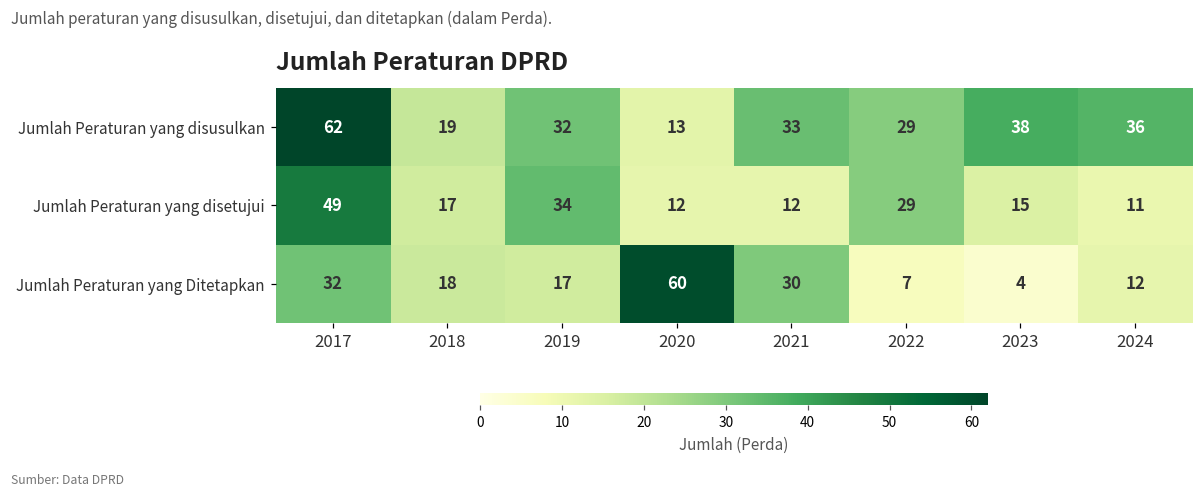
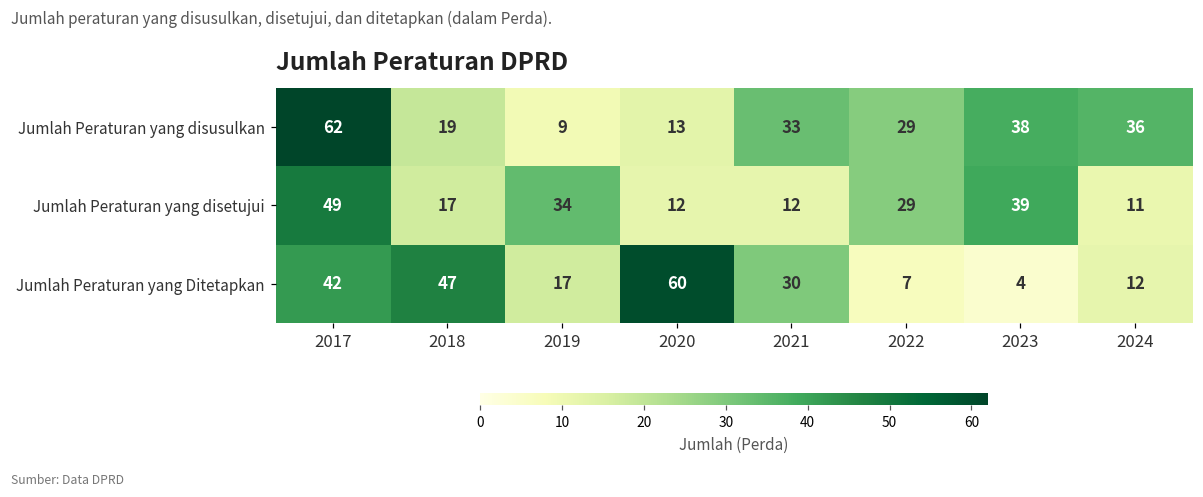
  {
    "Jumlah Peraturan yang disusulkan": {
      "2017": 62,
      "2018": 19,
-     "2019": 32,
+     "2019": 9,
      "2020": 13,
      "2021": 33,
      "2022": 29,
      "2023": 38,
      "2024": 36
    },
    "Jumlah Peraturan yang disetujui": {
      "2017": 49,
      "2018": 17,
      "2019": 34,
      "2020": 12,
      "2021": 12,
      "2022": 29,
-     "2023": 15,
+     "2023": 39,
      "2024": 11
    },
    "Jumlah Peraturan yang Ditetapkan": {
-     "2017": 32,
-     "2018": 18,
+     "2017": 42,
+     "2018": 47,
      "2019": 17,
      "2020": 60,
      "2021": 30,
      "2022": 7,
      "2023": 4,
      "2024": 12
    }
  }
